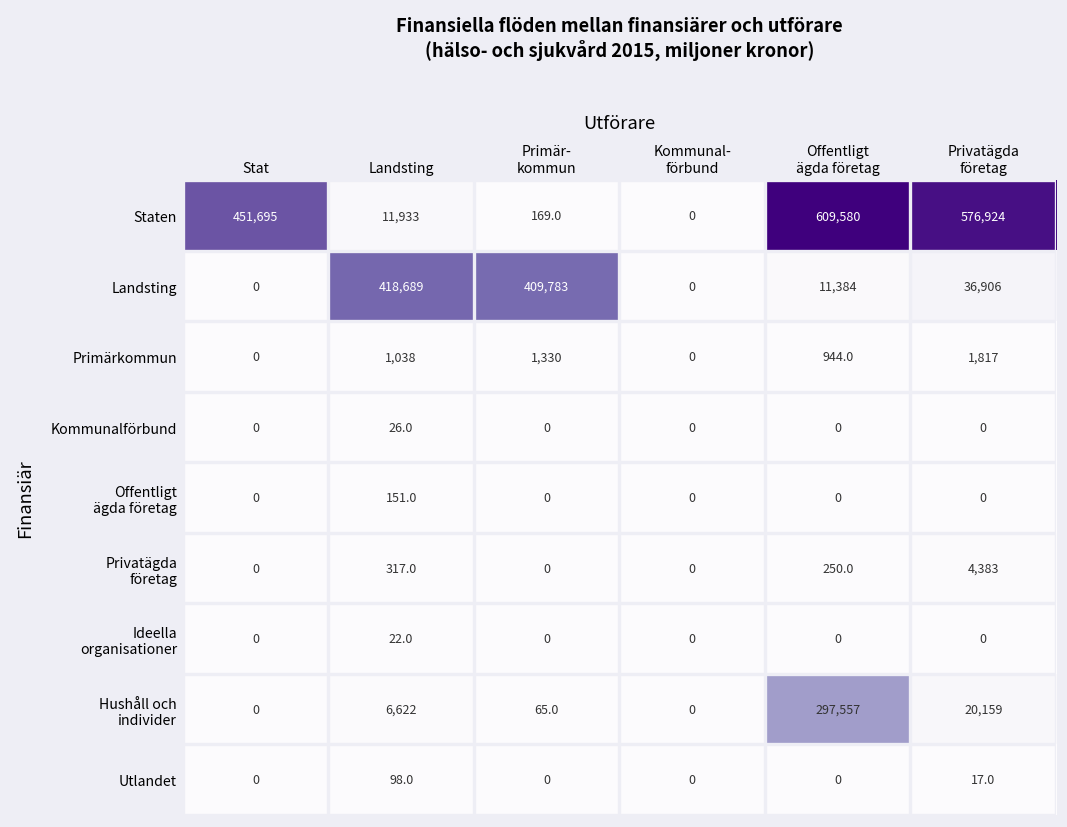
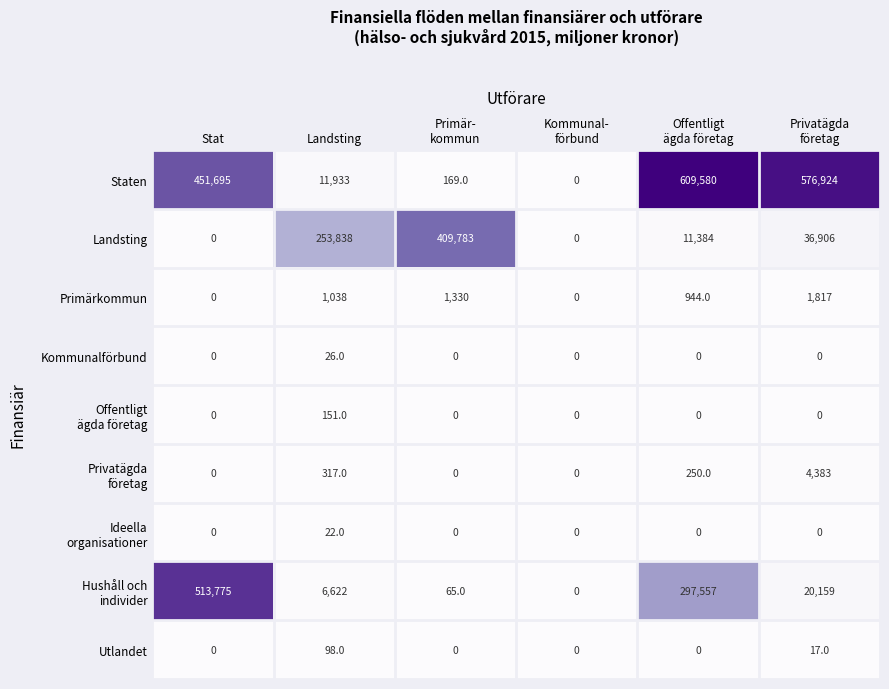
  {
    "Staten": {
      "Stat": "451,695",
      "Landsting": "11,933",
      "Primär- kommun": "169.0",
      "Kommunal- förbund": "0",
      "Offentligt ägda företag": "609,580",
      "Privatägda företag": "576,924"
    },
    "Landsting": {
      "Stat": "0",
-     "Landsting": "418,689",
+     "Landsting": "253,838",
      "Primär- kommun": "409,783",
      "Kommunal- förbund": "0",
      "Offentligt ägda företag": "11,384",
      "Privatägda företag": "36,906"
    },
    "Primärkommun": {
      "Stat": "0",
      "Landsting": "1,038",
      "Primär- kommun": "1,330",
      "Kommunal- förbund": "0",
      "Offentligt ägda företag": "944.0",
      "Privatägda företag": "1,817"
    },
    "Kommunalförbund": {
      "Stat": "0",
      "Landsting": "26.0",
      "Primär- kommun": "0",
      "Kommunal- förbund": "0",
      "Offentligt ägda företag": "0",
      "Privatägda företag": "0"
    },
    "Offentligt ägda företag": {
      "Stat": "0",
      "Landsting": "151.0",
      "Primär- kommun": "0",
      "Kommunal- förbund": "0",
      "Offentligt ägda företag": "0",
      "Privatägda företag": "0"
    },
    "Privatägda företag": {
      "Stat": "0",
      "Landsting": "317.0",
      "Primär- kommun": "0",
      "Kommunal- förbund": "0",
      "Offentligt ägda företag": "250.0",
      "Privatägda företag": "4,383"
    },
    "Ideella organisationer": {
      "Stat": "0",
      "Landsting": "22.0",
      "Primär- kommun": "0",
      "Kommunal- förbund": "0",
      "Offentligt ägda företag": "0",
      "Privatägda företag": "0"
    },
    "Hushåll och individer": {
-     "Stat": "0",
+     "Stat": "513,775",
      "Landsting": "6,622",
      "Primär- kommun": "65.0",
      "Kommunal- förbund": "0",
      "Offentligt ägda företag": "297,557",
      "Privatägda företag": "20,159"
    },
    "Utlandet": {
      "Stat": "0",
      "Landsting": "98.0",
      "Primär- kommun": "0",
      "Kommunal- förbund": "0",
      "Offentligt ägda företag": "0",
      "Privatägda företag": "17.0"
    }
  }
